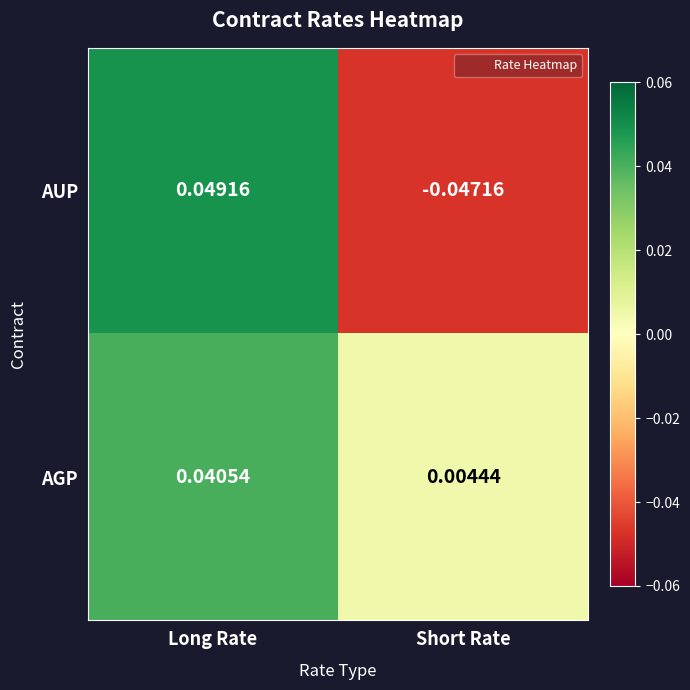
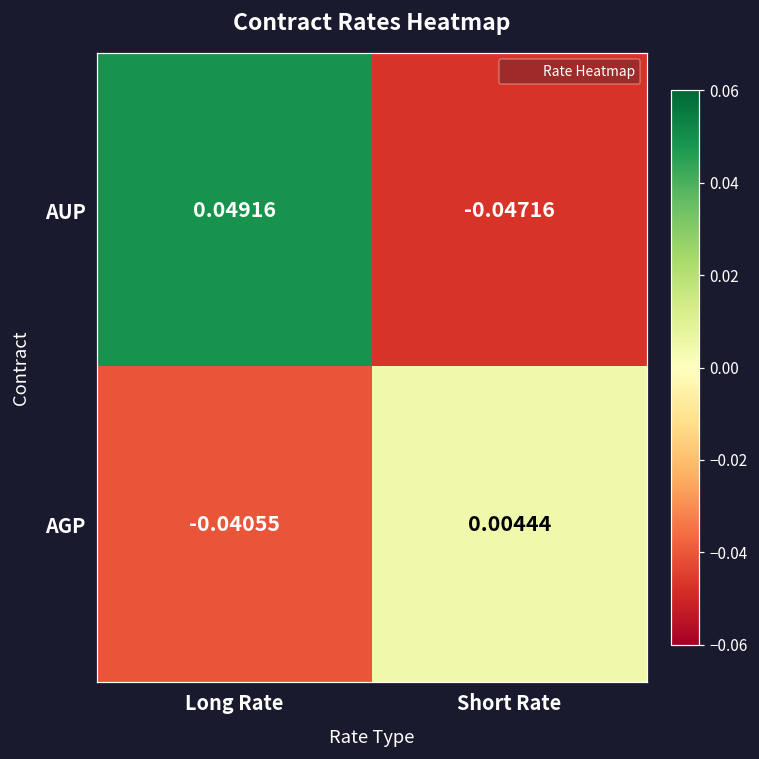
  {
    "AUP": {
      "Long Rate": 0.04916,
      "Short Rate": -0.04716
    },
    "AGP": {
-     "Long Rate": 0.04054,
+     "Long Rate": -0.04055,
      "Short Rate": 0.00444
    }
  }
